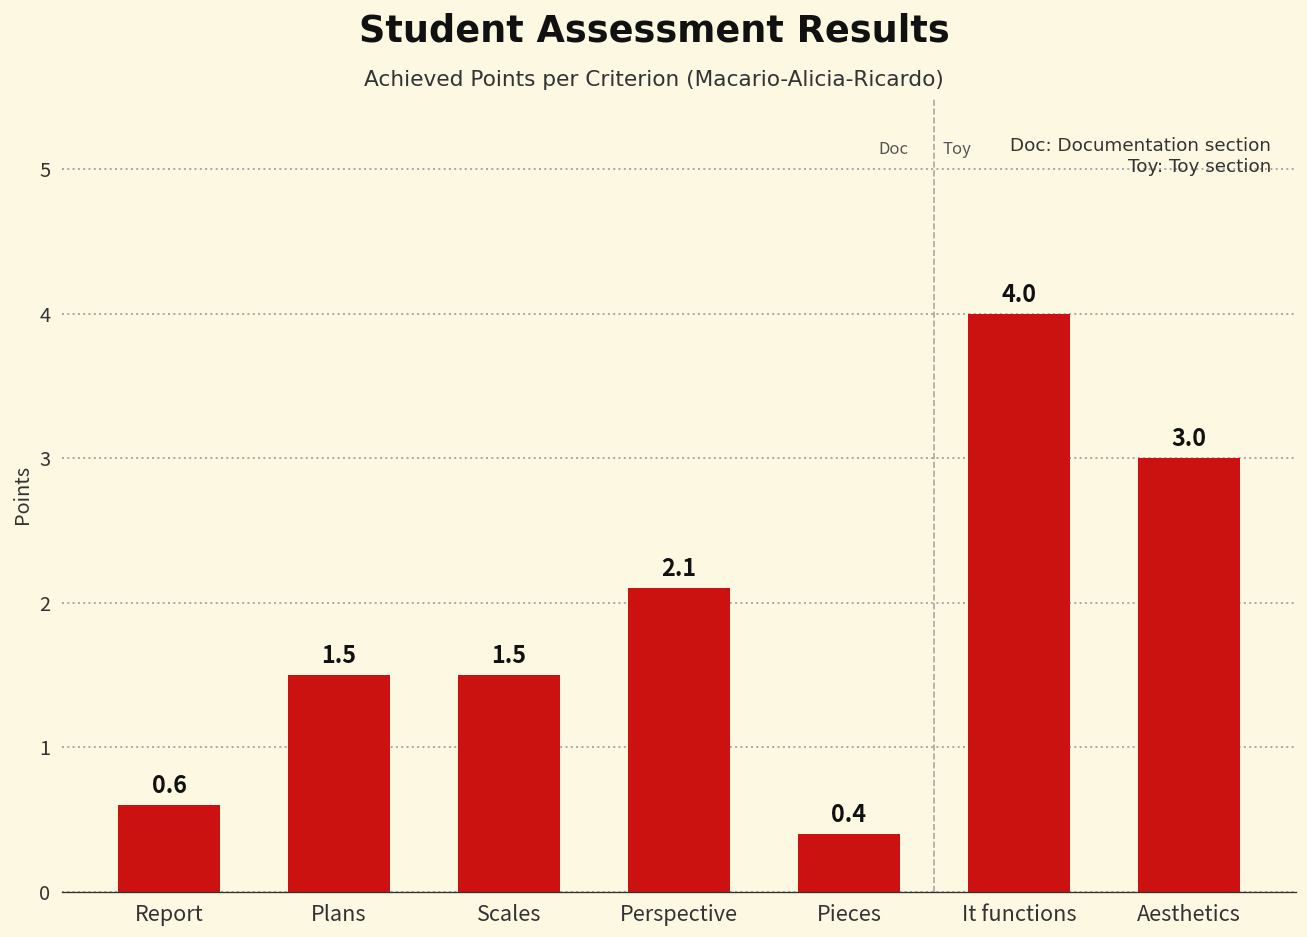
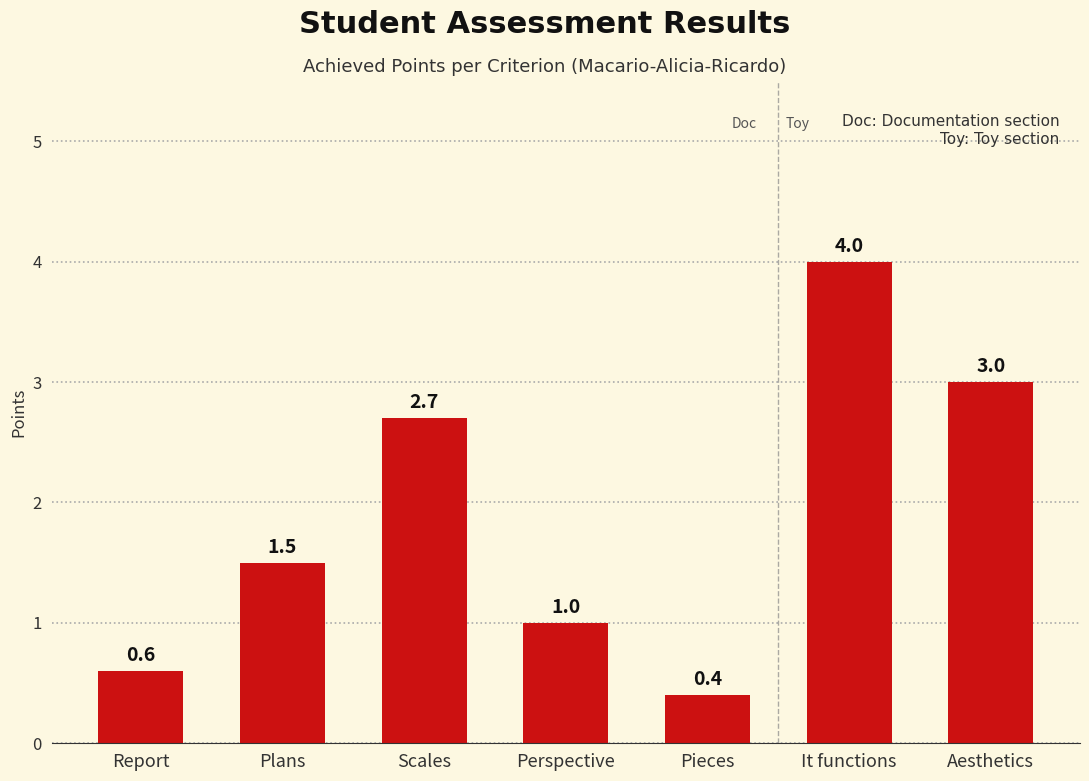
  {
    "Report": 0.6,
    "Plans": 1.5,
-   "Scales": 1.5,
-   "Perspective": 2.1,
+   "Scales": 2.7,
+   "Perspective": 1.0,
    "Pieces": 0.4,
    "It functions": 4.0,
    "Aesthetics": 3.0
  }
